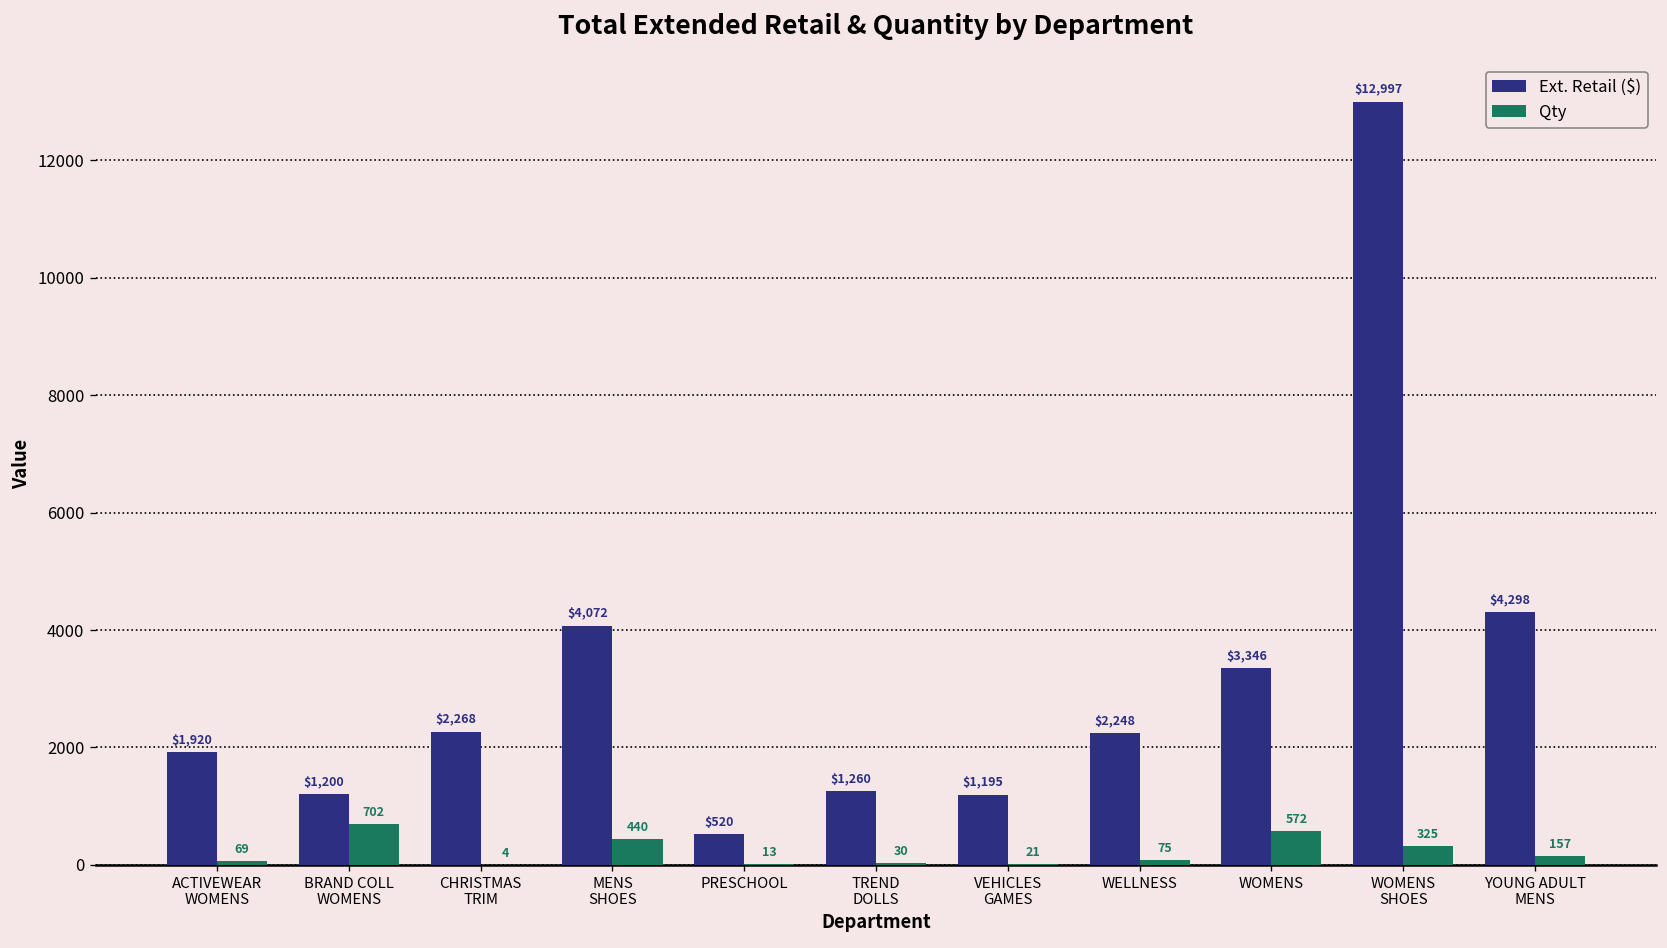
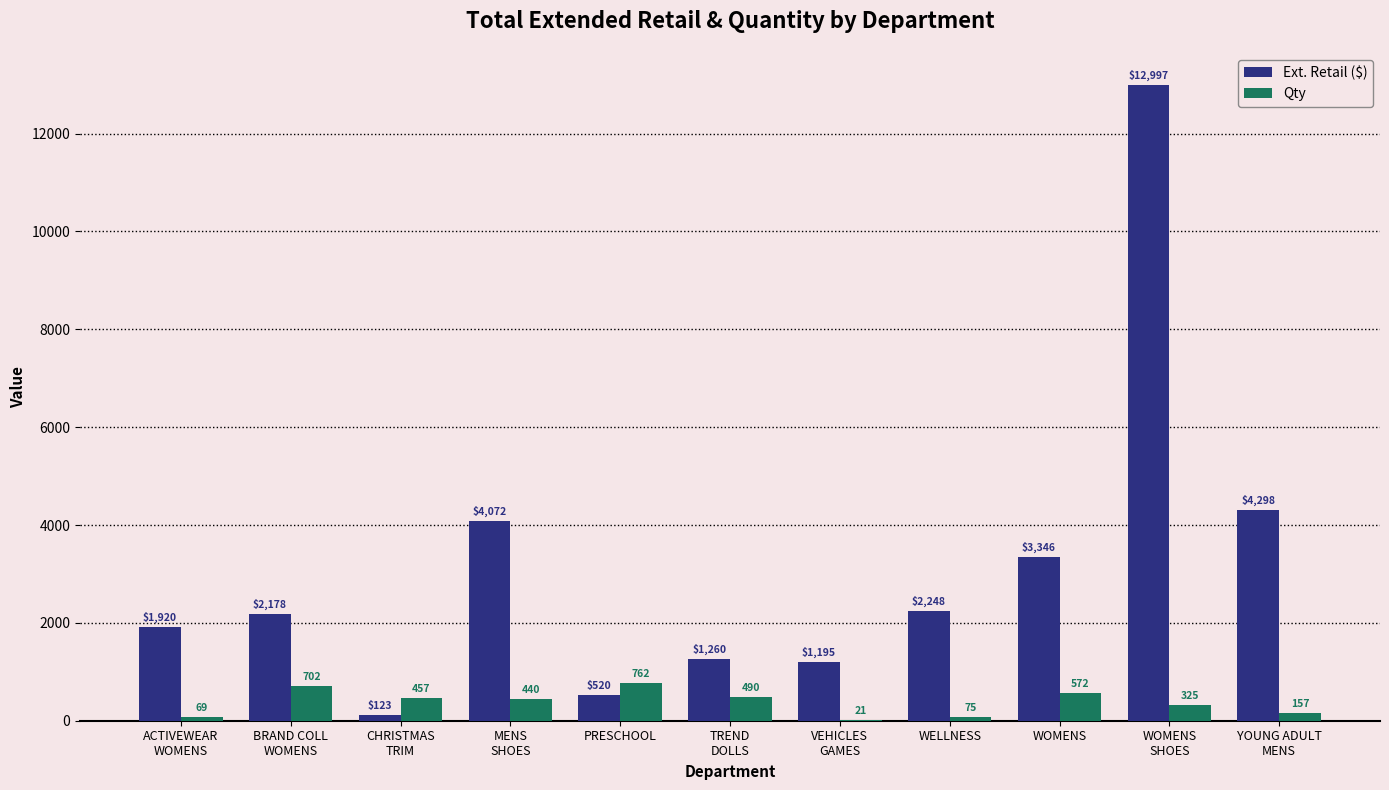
  {
    "Ext. Retail ($)": {
      "ACTIVEWEAR WOMENS": "$1,920",
-     "BRAND COLL WOMENS": "$1,200",
-     "CHRISTMAS TRIM": "$2,268",
+     "BRAND COLL WOMENS": "$2,178",
+     "CHRISTMAS TRIM": "$123",
      "MENS SHOES": "$4,072",
      "PRESCHOOL": "$520",
      "TREND DOLLS": "$1,260",
      "VEHICLES GAMES": "$1,195",
      "WELLNESS": "$2,248",
      "WOMENS": "$3,346",
      "WOMENS SHOES": "$12,997",
      "YOUNG ADULT MENS": "$4,298"
    },
    "Qty": {
      "ACTIVEWEAR WOMENS": "69",
      "BRAND COLL WOMENS": "702",
-     "CHRISTMAS TRIM": "4",
+     "CHRISTMAS TRIM": "457",
      "MENS SHOES": "440",
-     "PRESCHOOL": "13",
-     "TREND DOLLS": "30",
+     "PRESCHOOL": "762",
+     "TREND DOLLS": "490",
      "VEHICLES GAMES": "21",
      "WELLNESS": "75",
      "WOMENS": "572",
      "WOMENS SHOES": "325",
      "YOUNG ADULT MENS": "157"
    }
  }
